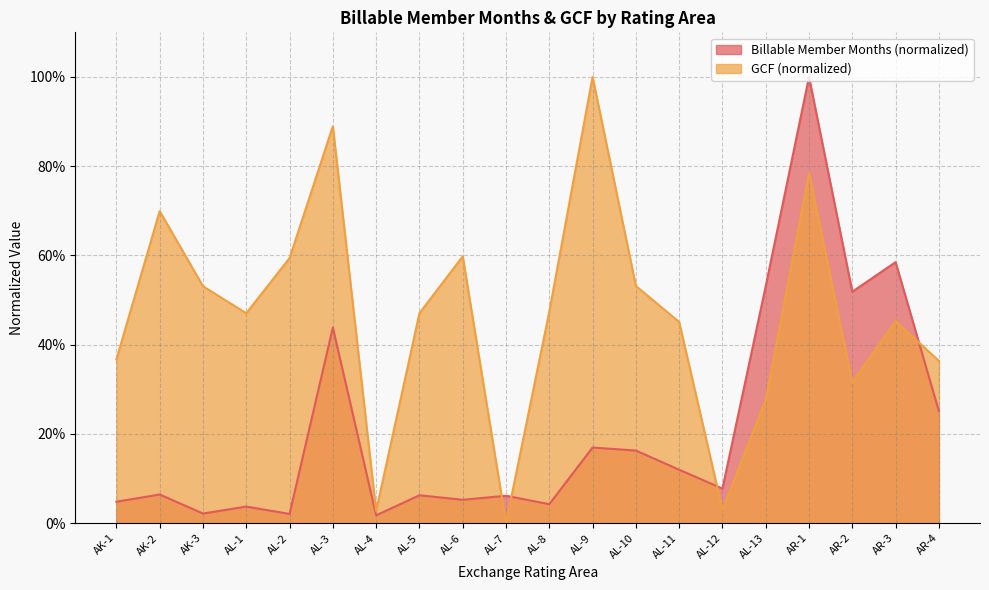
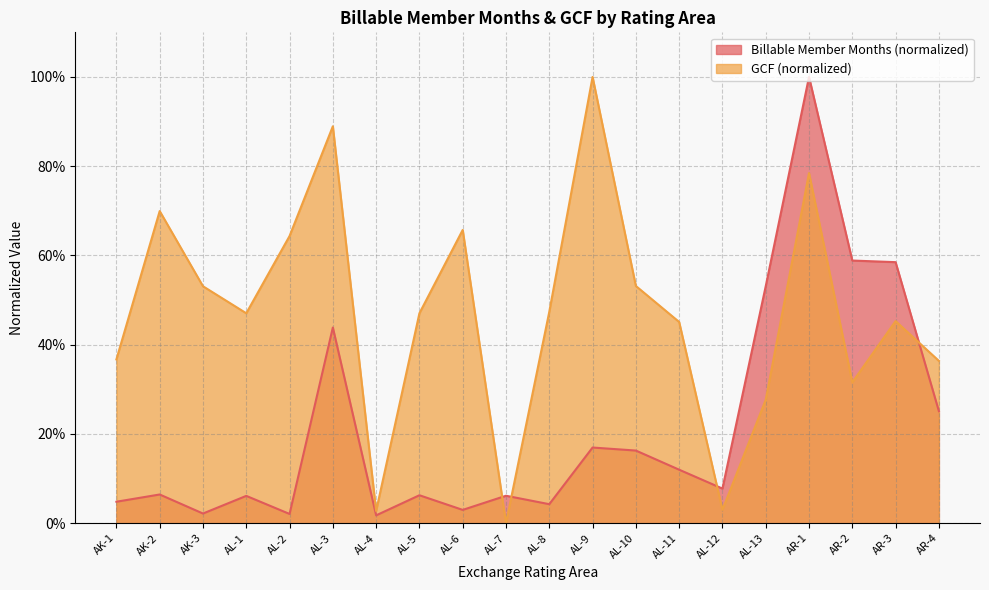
  {
    "Billable Member Months (normalized)": {
      "AK-1": "5%",
      "AK-2": "6%",
      "AK-3": "2%",
-     "AL-1": "4%",
+     "AL-1": "6%",
      "AL-2": "2%",
      "AL-3": "44%",
      "AL-4": "2%",
      "AL-5": "6%",
-     "AL-6": "5%",
+     "AL-6": "3%",
      "AL-7": "6%",
      "AL-8": "4%",
      "AL-9": "17%",
      "AL-10": "16%",
      "AL-11": "12%",
      "AL-12": "8%",
      "AL-13": "53%",
-     "AR-2": "52%",
+     "AR-2": "59%",
      "AR-3": "58%",
      "AR-4": "25%"
    },
    "GCF (normalized)": {
      "AK-1": "37%",
      "AK-2": "70%",
      "AK-3": "53%",
      "AL-1": "47%",
-     "AL-2": "59%",
+     "AL-2": "64%",
      "AL-3": "89%",
      "AL-4": "3%",
      "AL-5": "47%",
-     "AL-6": "60%",
+     "AL-6": "66%",
      "AL-7": "0%",
      "AL-8": "47%",
      "AL-9": "100%",
      "AL-10": "53%",
      "AL-11": "45%",
      "AL-12": "3%",
      "AL-13": "28%",
      "AR-1": "78%",
      "AR-2": "32%",
      "AR-3": "45%",
      "AR-4": "36%"
    }
  }
